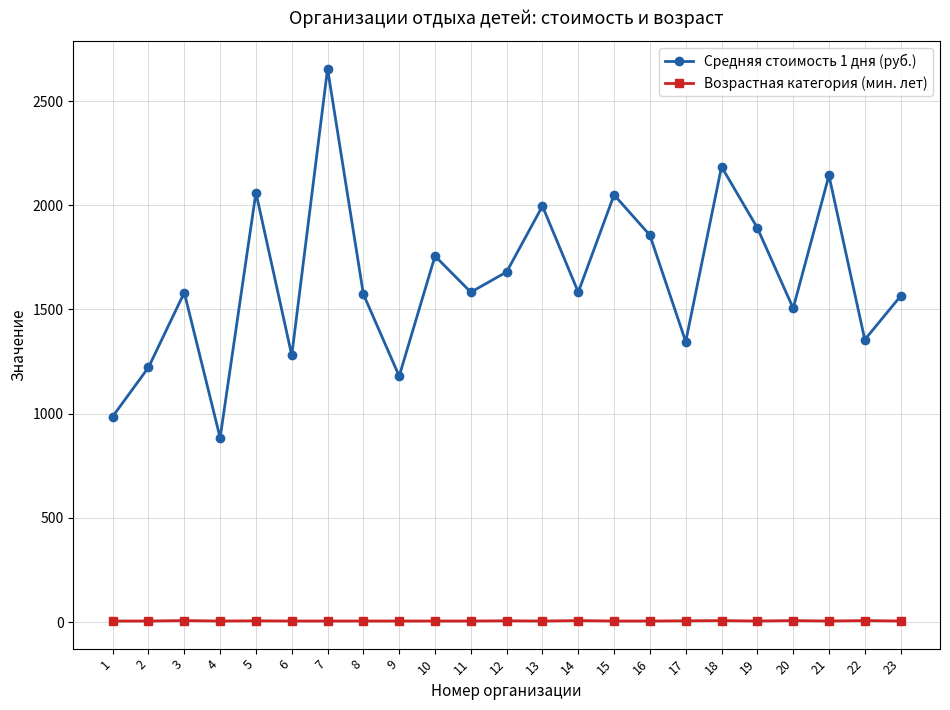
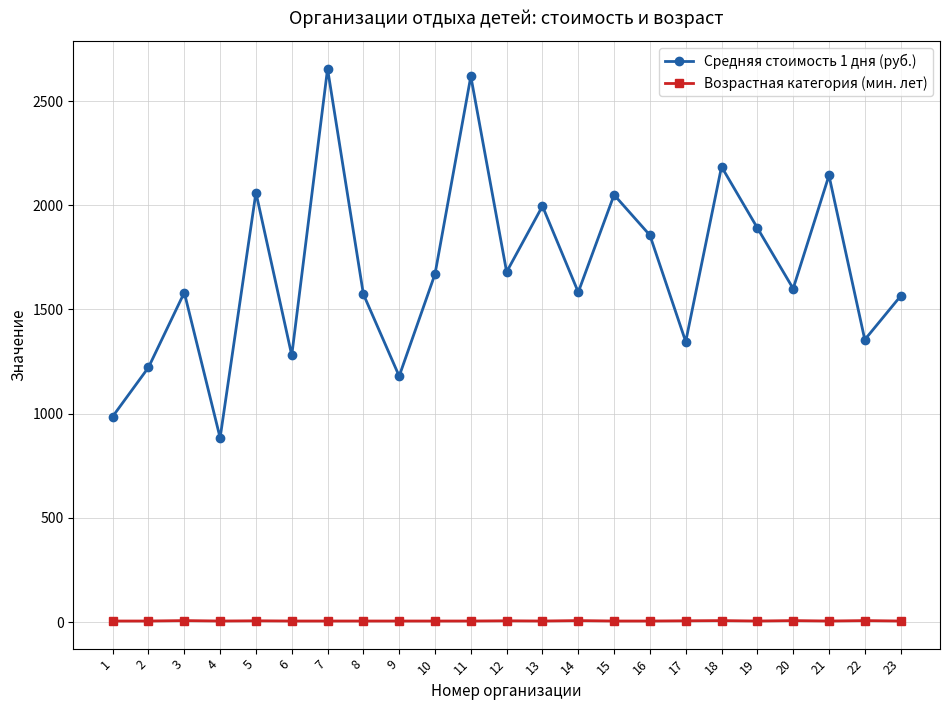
  {
    "Средняя стоимость 1 дня (руб.)": {
      "1": 990,
      "2": 1220,
      "3": 1580,
      "4": 880,
      "5": 2060,
      "6": 1280,
      "7": 2650,
      "8": 1570,
      "9": 1180,
-     "10": 1760,
-     "11": 1580,
+     "10": 1670,
+     "11": 2620,
      "12": 1680,
      "13": 2000,
      "14": 1580,
      "15": 2050,
      "16": 1860,
      "17": 1350,
      "18": 2190,
      "19": 1890,
-     "20": 1510,
+     "20": 1600,
      "21": 2140,
      "22": 1360,
      "23": 1560
    },
    "Возрастная категория (мин. лет)": {
      "1": 10,
      "2": 10,
      "3": 10,
      "4": 10,
      "5": 10,
      "6": 10,
      "7": 10,
      "8": 10,
      "9": 10,
      "10": 10,
      "11": 10,
      "12": 10,
      "13": 10,
      "14": 10,
      "15": 10,
      "16": 10,
      "17": 10,
      "18": 10,
      "19": 10,
      "20": 10,
      "21": 10,
      "22": 10,
      "23": 10
    }
  }
